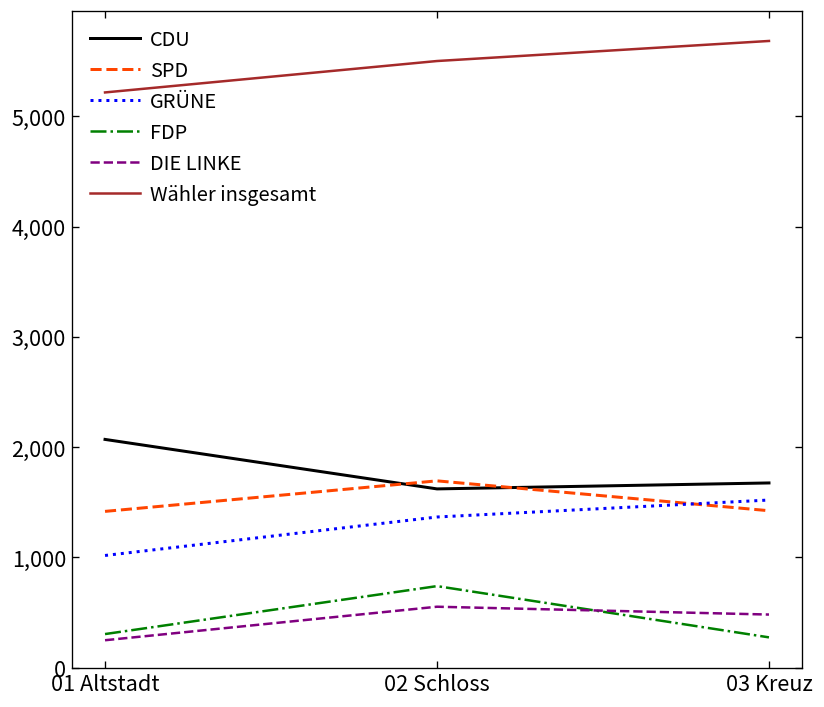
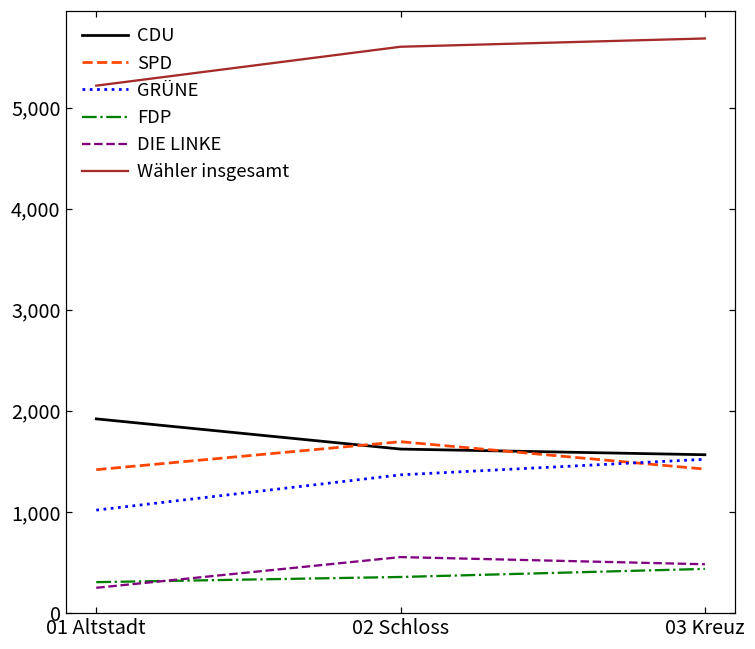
  {
    "CDU": {
-     "01 Altstadt": "2,100",
+     "01 Altstadt": "1,900",
      "02 Schloss": "1,600",
-     "03 Kreuz": "1,700"
+     "03 Kreuz": "1,600"
    },
    "SPD": {
      "01 Altstadt": "1,400",
      "02 Schloss": "1,700",
      "03 Kreuz": "1,400"
    },
    "GRÜNE": {
      "01 Altstadt": "1,000",
      "02 Schloss": "1,400",
      "03 Kreuz": "1,500"
    },
    "FDP": {
      "01 Altstadt": "300",
-     "02 Schloss": "700",
-     "03 Kreuz": "300"
+     "02 Schloss": "400",
+     "03 Kreuz": "400"
    },
    "DIE LINKE": {
      "01 Altstadt": "200",
      "02 Schloss": "600",
      "03 Kreuz": "500"
    },
    "Wähler insgesamt": {
      "01 Altstadt": "5,200",
-     "02 Schloss": "5,500",
+     "02 Schloss": "5,600",
      "03 Kreuz": "5,700"
    }
  }
